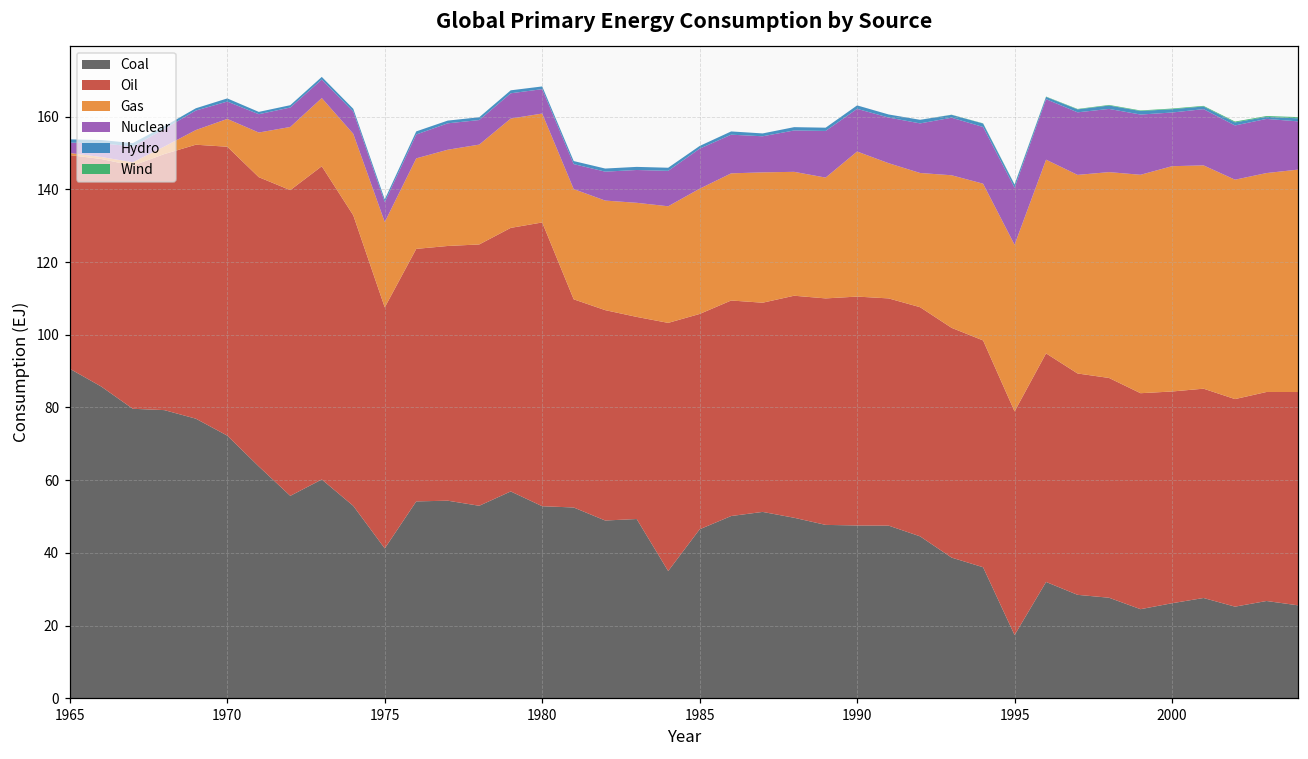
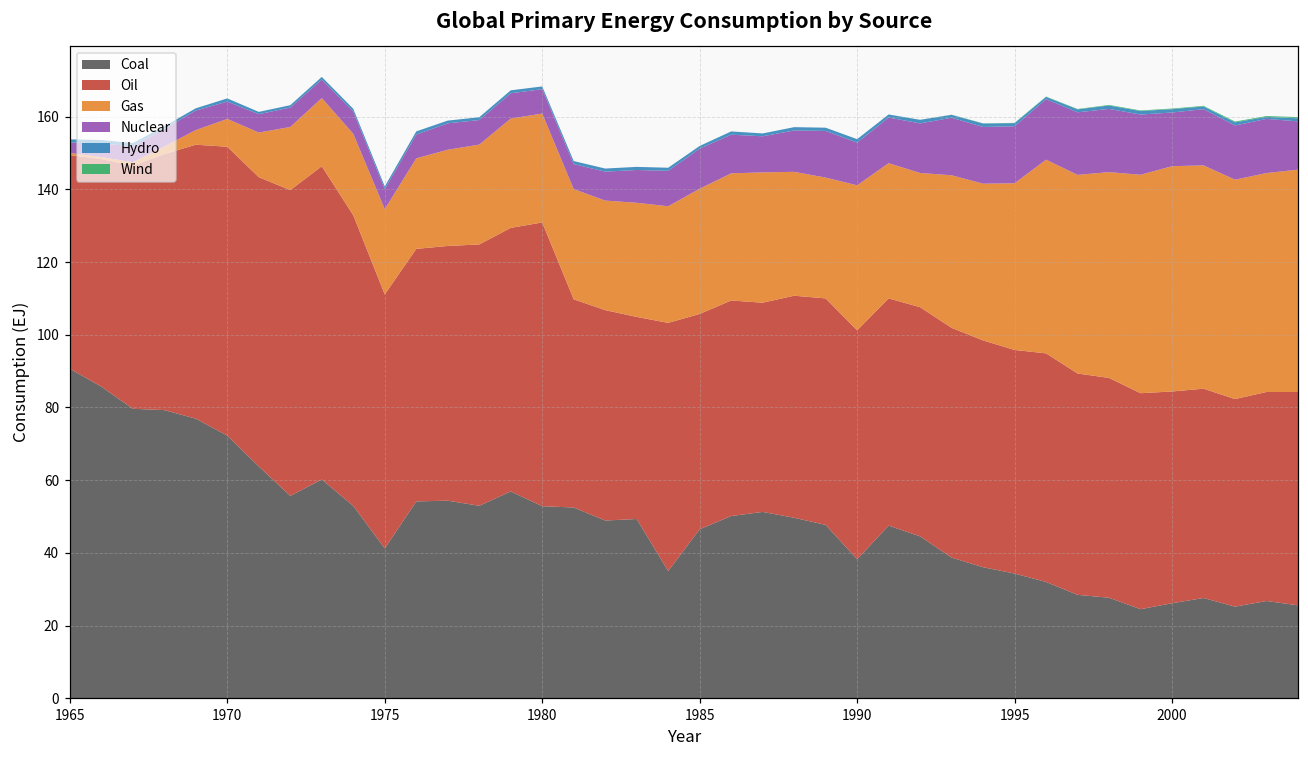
  {
    "Coal": {
      "1965": 91,
      "1970": 72,
      "1975": 41,
      "1980": 53,
      "1985": 46,
-     "1990": 48,
-     "1995": 17,
+     "1990": 38,
+     "1995": 34,
      "2000": 26
    },
    "Oil": {
      "1970": 79,
-     "1975": 66,
+     "1975": 70,
      "1980": 78,
      "1985": 59,
      "1990": 63,
      "1995": 62,
      "2000": 58
    },
    "Gas": {
      "1970": 8,
      "1975": 23,
      "1980": 30,
      "1985": 34,
      "1990": 40,
      "1995": 46,
      "2000": 62
    },
    "Nuclear": {
      "1965": 3,
      "1970": 5,
      "1990": 12,
      "1995": 16,
      "2000": 15
    }
  }
